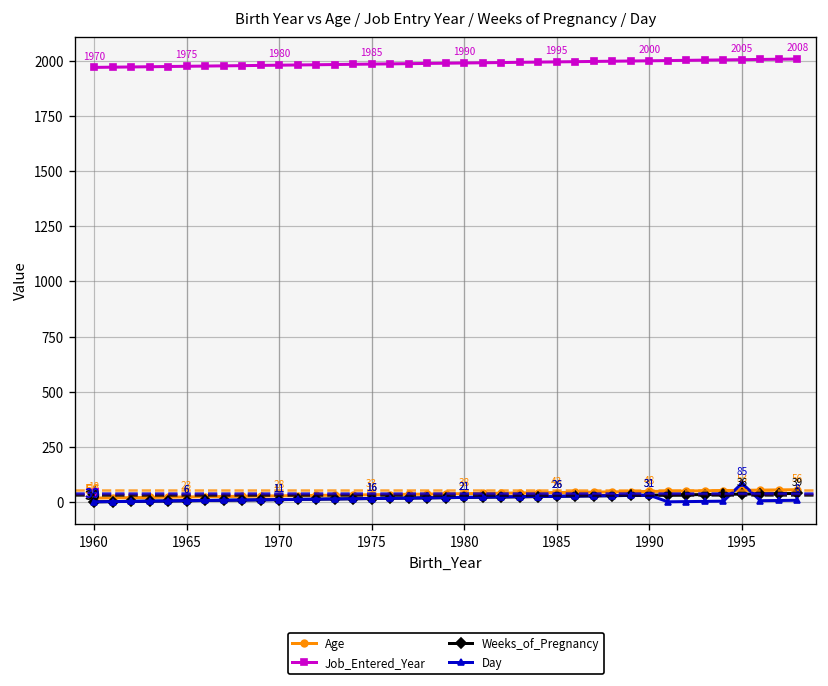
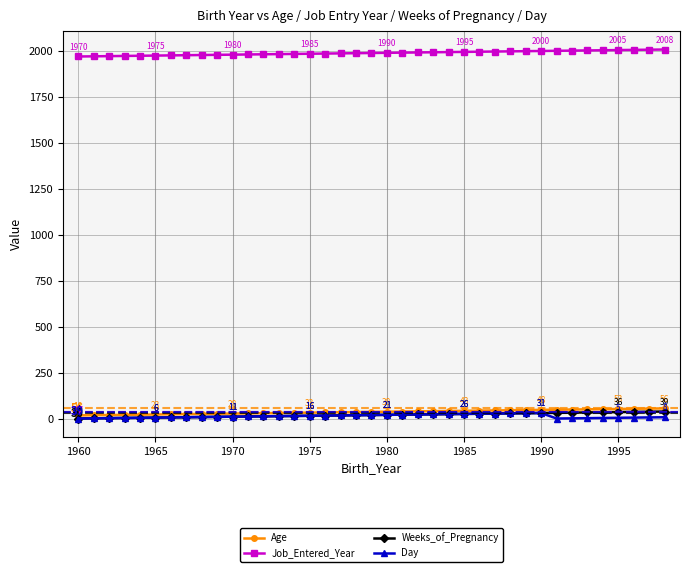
  {
    "Job_Entered_Year": {
      "1960": 1970,
      "1965": 1975,
      "1970": 1980,
      "1975": 1985,
      "1980": 1990,
      "1985": 1995,
      "1990": 2000,
      "1995": 2005
    },
    "Day": {
-     "1995": 85
+     "1995": 5
    }
  }
